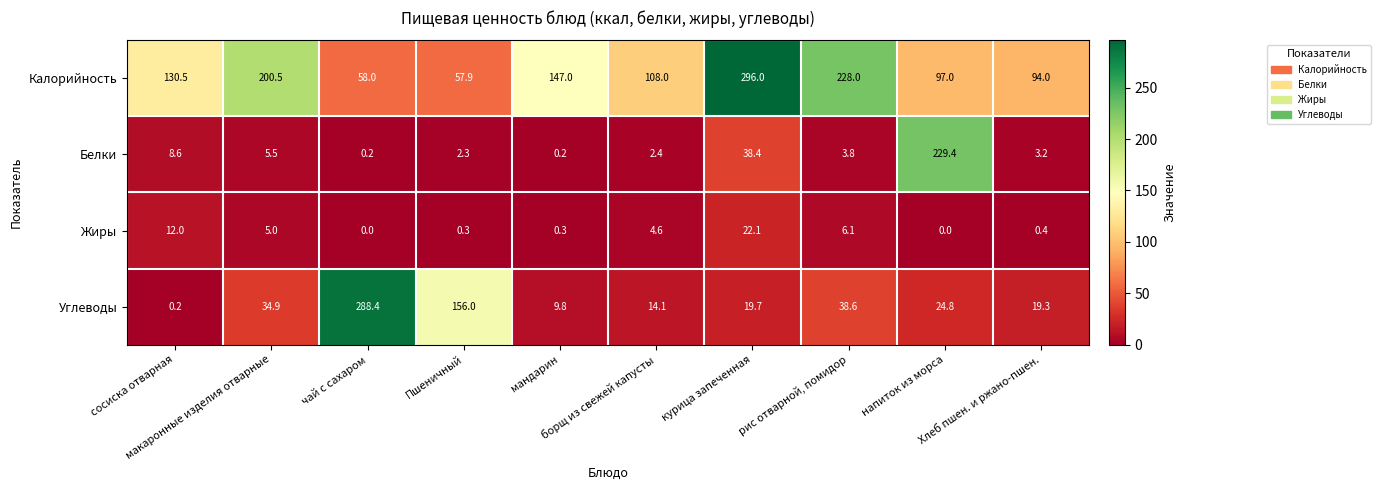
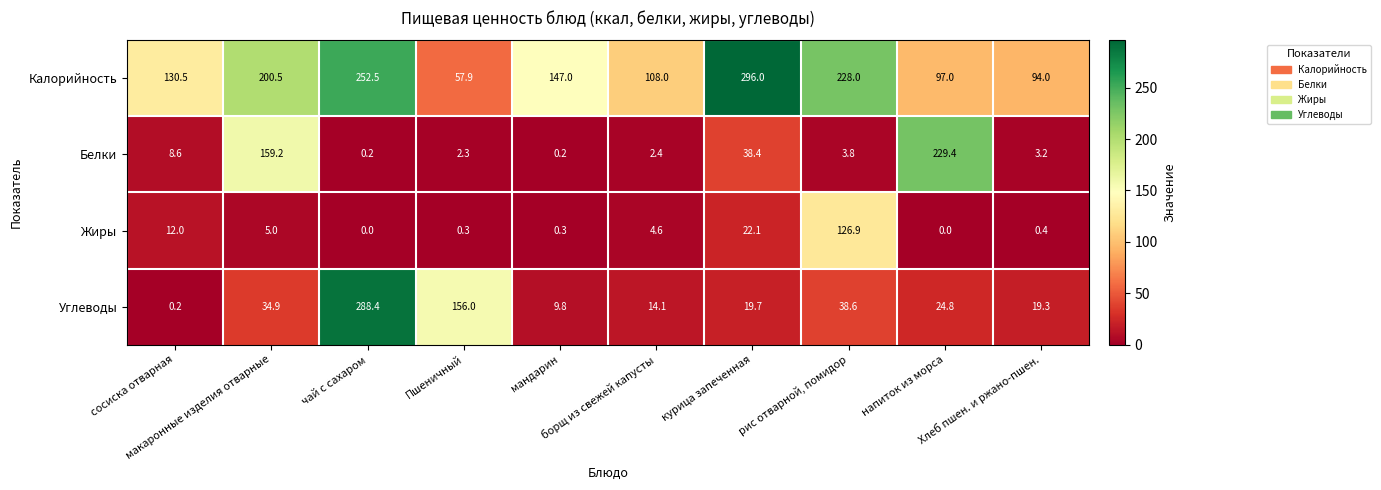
  {
    "Калорийность": {
      "сосиска отварная": 130.5,
      "макаронные изделия отварные": 200.5,
-     "чай с сахаром": 58.0,
+     "чай с сахаром": 252.5,
      "Пшеничный": 57.9,
      "мандарин": 147.0,
      "борщ из свежей капусты": 108.0,
      "курица запеченная": 296.0,
      "рис отварной, помидор": 228.0,
      "напиток из морса": 97.0,
      "Хлеб пшен. и ржано-пшен.": 94.0
    },
    "Белки": {
      "сосиска отварная": 8.6,
-     "макаронные изделия отварные": 5.5,
+     "макаронные изделия отварные": 159.2,
      "чай с сахаром": 0.2,
      "Пшеничный": 2.3,
      "мандарин": 0.2,
      "борщ из свежей капусты": 2.4,
      "курица запеченная": 38.4,
      "рис отварной, помидор": 3.8,
      "напиток из морса": 229.4,
      "Хлеб пшен. и ржано-пшен.": 3.2
    },
    "Жиры": {
      "сосиска отварная": 12.0,
      "макаронные изделия отварные": 5.0,
      "чай с сахаром": 0.0,
      "Пшеничный": 0.3,
      "мандарин": 0.3,
      "борщ из свежей капусты": 4.6,
      "курица запеченная": 22.1,
-     "рис отварной, помидор": 6.1,
+     "рис отварной, помидор": 126.9,
      "напиток из морса": 0.0,
      "Хлеб пшен. и ржано-пшен.": 0.4
    },
    "Углеводы": {
      "сосиска отварная": 0.2,
      "макаронные изделия отварные": 34.9,
      "чай с сахаром": 288.4,
      "Пшеничный": 156.0,
      "мандарин": 9.8,
      "борщ из свежей капусты": 14.1,
      "курица запеченная": 19.7,
      "рис отварной, помидор": 38.6,
      "напиток из морса": 24.8,
      "Хлеб пшен. и ржано-пшен.": 19.3
    }
  }
